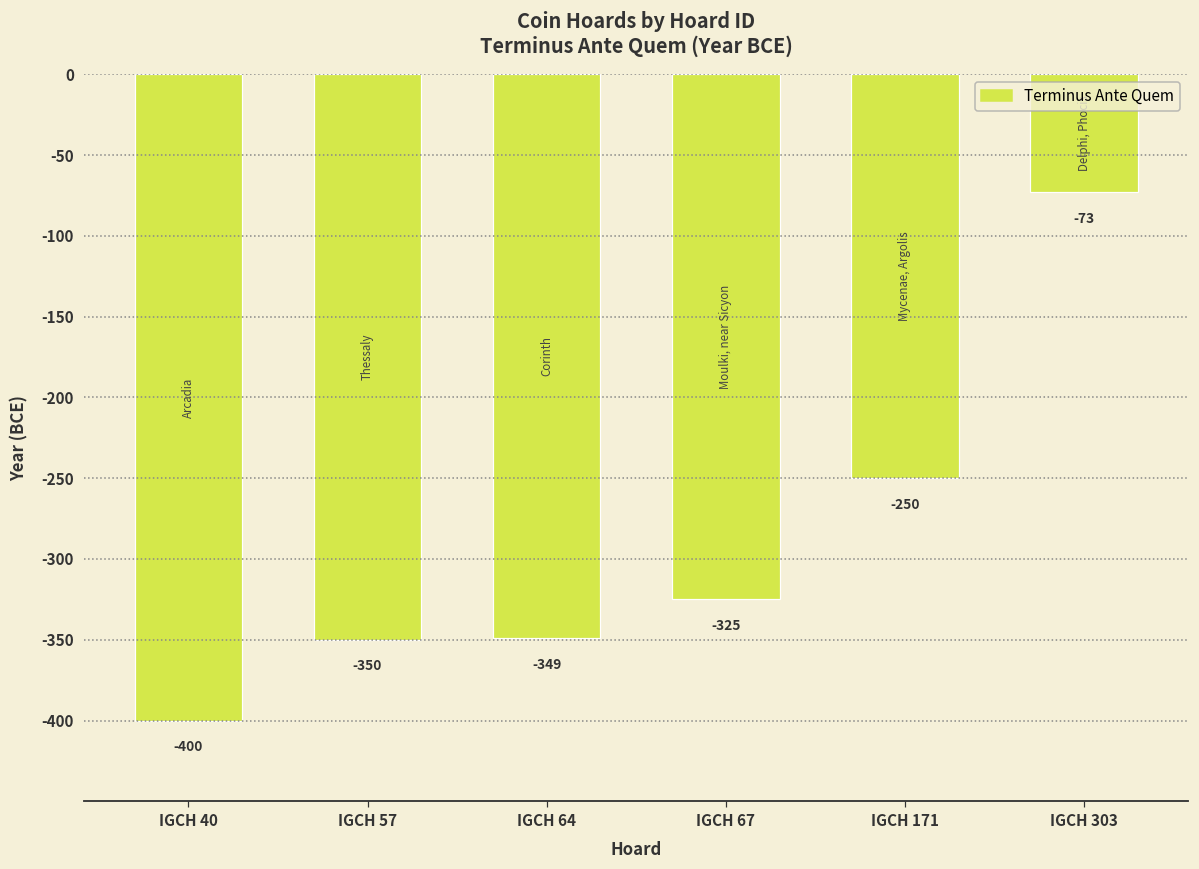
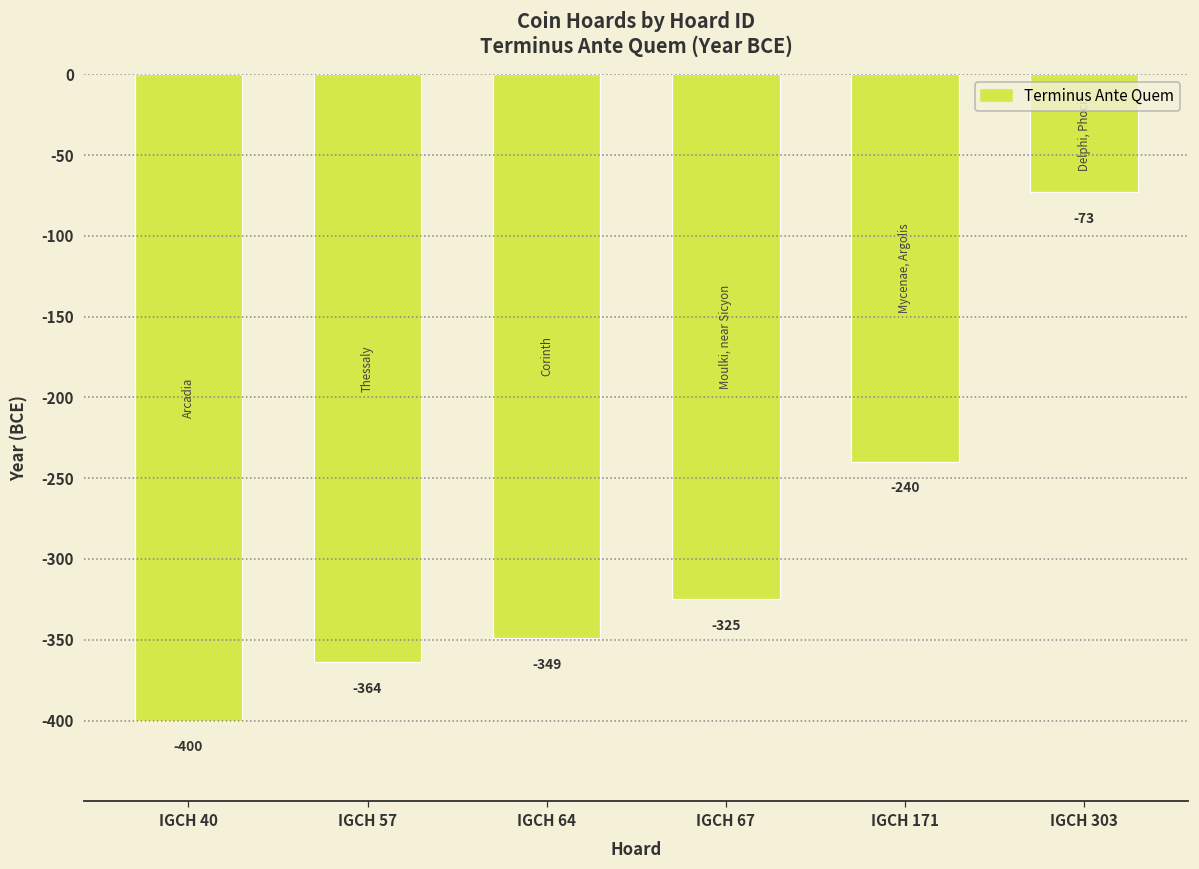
  {
    "IGCH 40": -400,
-   "IGCH 57": -350,
+   "IGCH 57": -364,
    "IGCH 64": -349,
    "IGCH 67": -325,
-   "IGCH 171": -250,
+   "IGCH 171": -240,
    "IGCH 303": -73
  }
